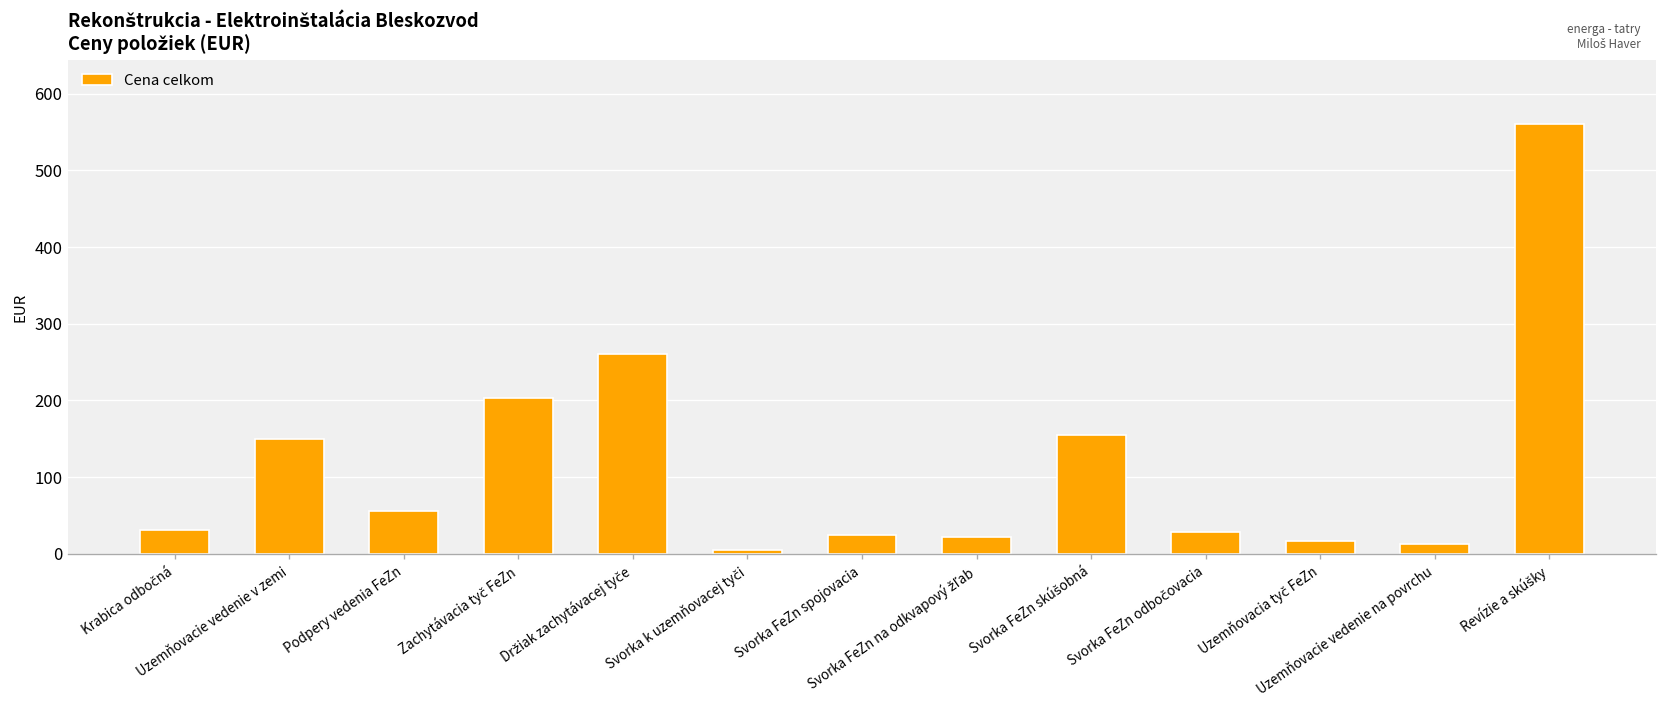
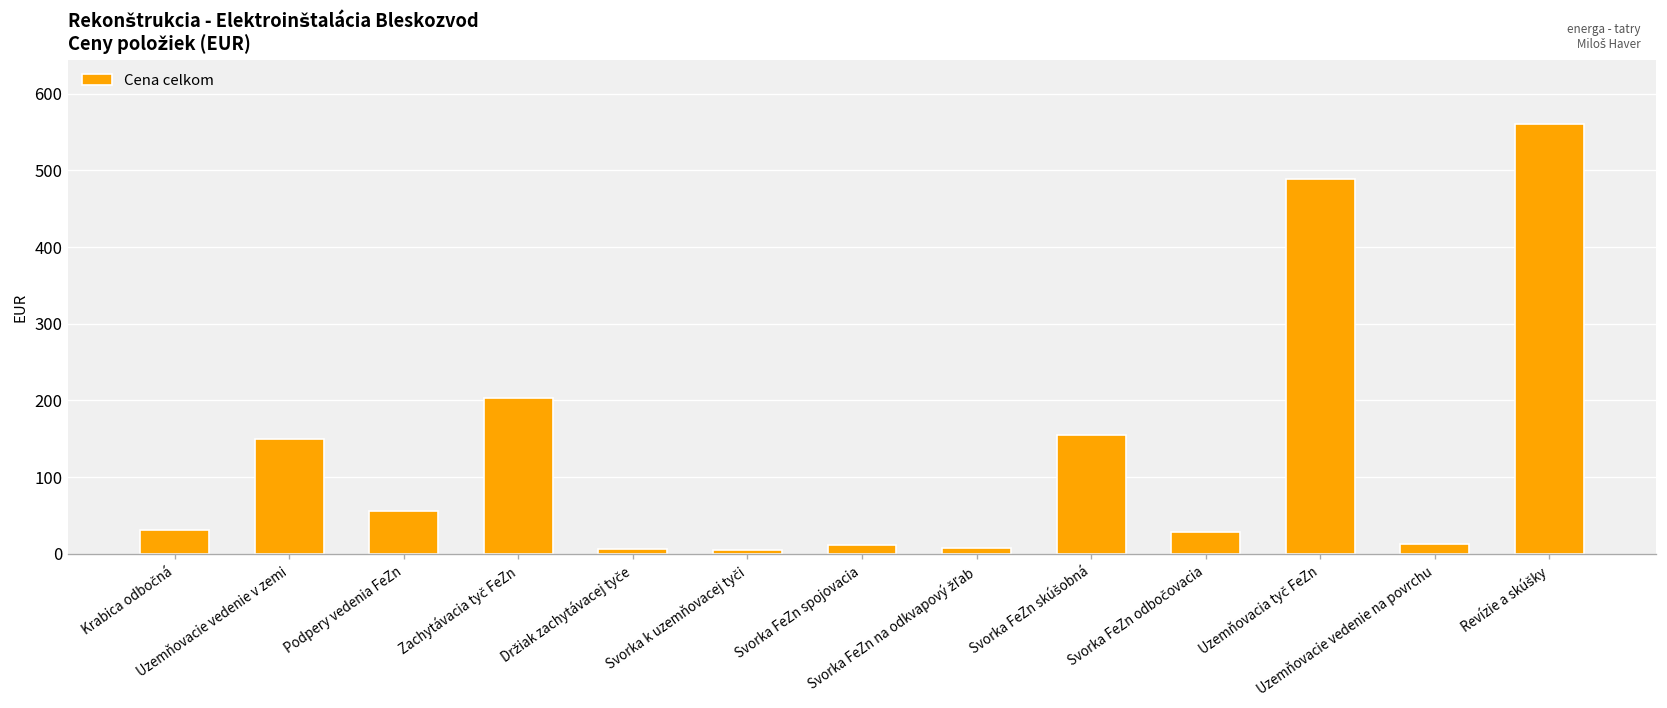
  {
    "Krabica odbočná": 30,
    "Uzemňovacie vedenie v zemi": 150,
    "Podpery vedenia FeZn": 60,
    "Zachytávacia tyč FeZn": 200,
-   "Držiak zachytávacej tyče": 260,
+   "Držiak zachytávacej tyče": 10,
    "Svorka k uzemňovacej tyči": 0,
-   "Svorka FeZn spojovacia": 20,
-   "Svorka FeZn na odkvapový žľab": 20,
+   "Svorka FeZn spojovacia": 10,
+   "Svorka FeZn na odkvapový žľab": 10,
    "Svorka FeZn skúšobná": 160,
    "Svorka FeZn odbočovacia": 30,
-   "Uzemňovacia tyč FeZn": 20,
+   "Uzemňovacia tyč FeZn": 490,
    "Uzemňovacie vedenie na povrchu": 10,
    "Revízie a skúšky": 560
  }
